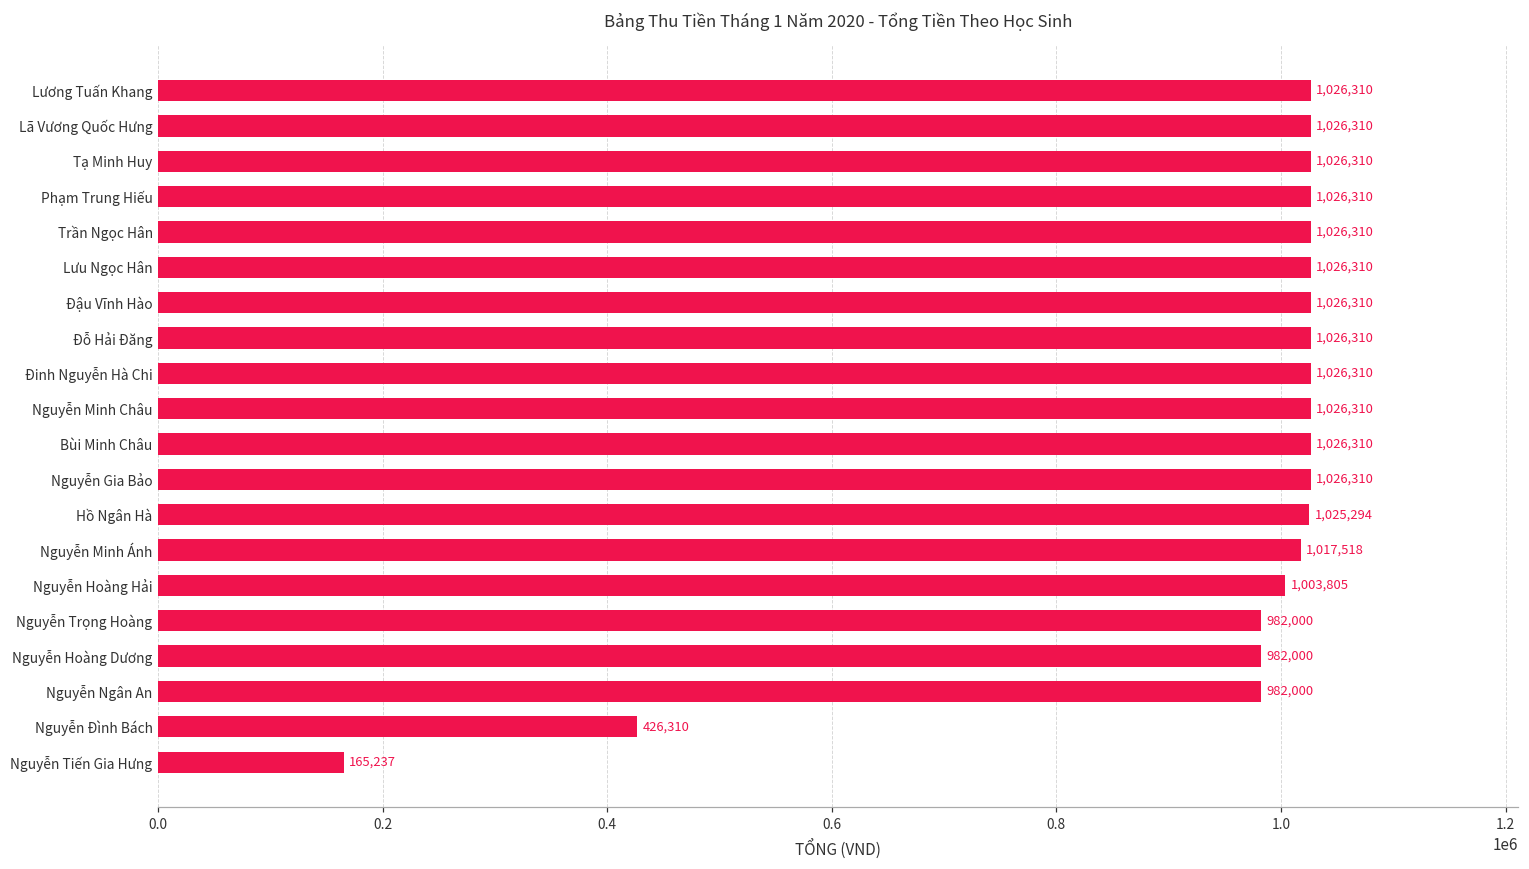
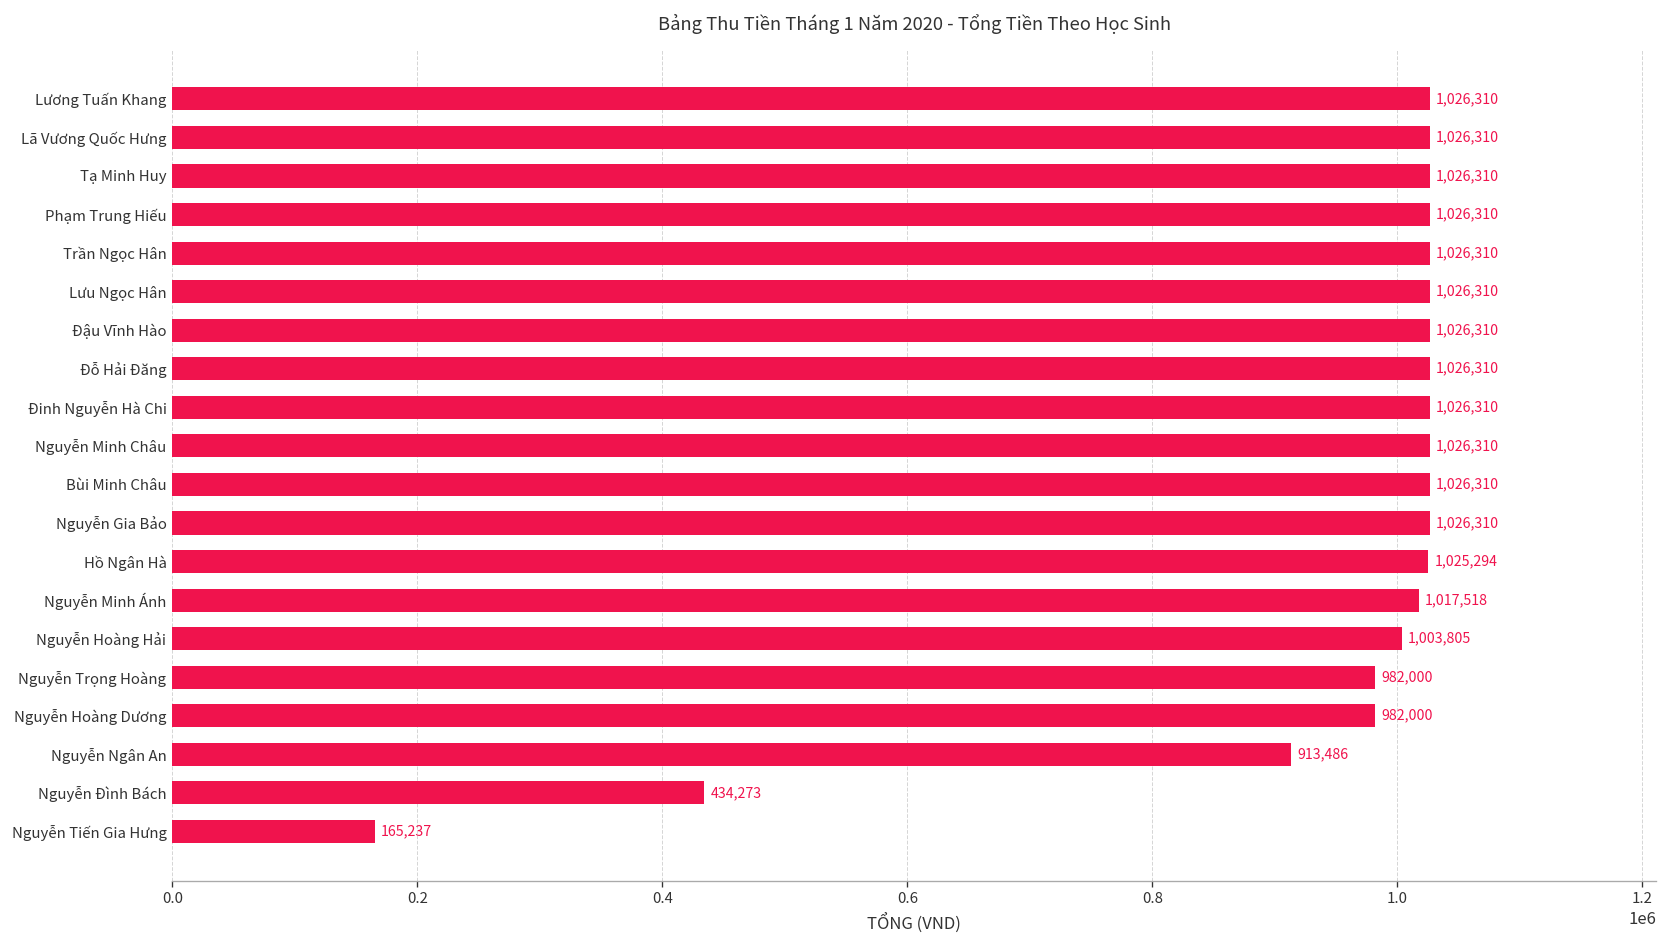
  {
    "Lương Tuấn Khang": "1,026,310",
    "Lã Vương Quốc Hưng": "1,026,310",
    "Tạ Minh Huy": "1,026,310",
    "Phạm Trung Hiếu": "1,026,310",
    "Trần Ngọc Hân": "1,026,310",
    "Lưu Ngọc Hân": "1,026,310",
    "Đậu Vĩnh Hào": "1,026,310",
    "Đỗ Hải Đăng": "1,026,310",
    "Đinh Nguyễn Hà Chi": "1,026,310",
    "Nguyễn Minh Châu": "1,026,310",
    "Bùi Minh Châu": "1,026,310",
    "Nguyễn Gia Bảo": "1,026,310",
    "Hồ Ngân Hà": "1,025,294",
    "Nguyễn Minh Ánh": "1,017,518",
    "Nguyễn Hoàng Hải": "1,003,805",
    "Nguyễn Trọng Hoàng": "982,000",
    "Nguyễn Hoàng Dương": "982,000",
-   "Nguyễn Ngân An": "982,000",
-   "Nguyễn Đình Bách": "426,310",
+   "Nguyễn Ngân An": "913,486",
+   "Nguyễn Đình Bách": "434,273",
    "Nguyễn Tiến Gia Hưng": "165,237"
  }
